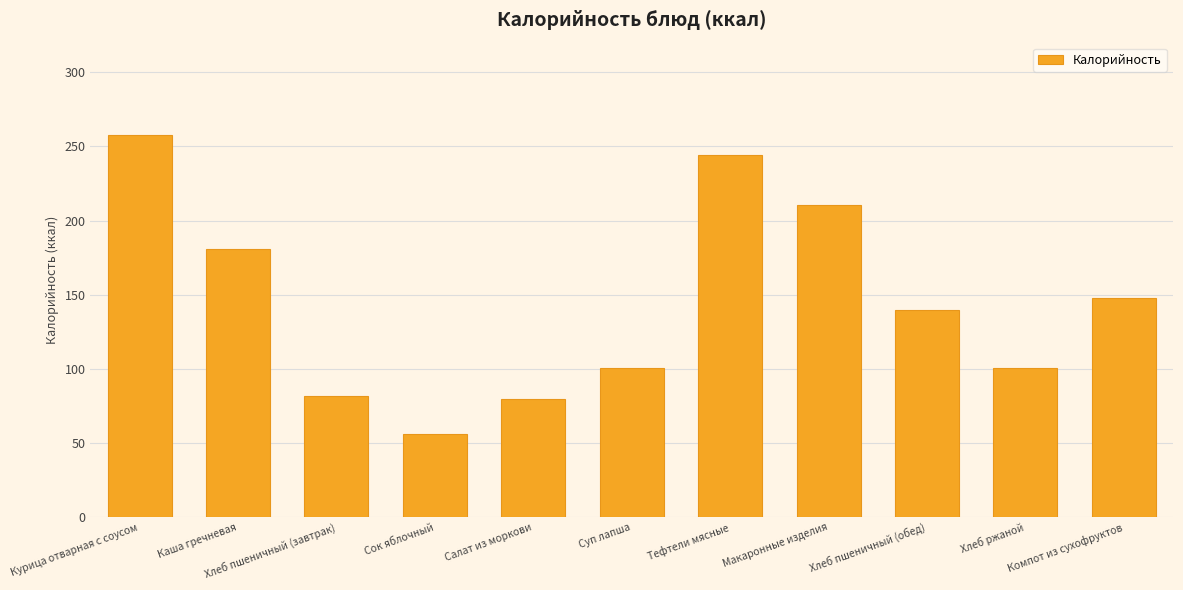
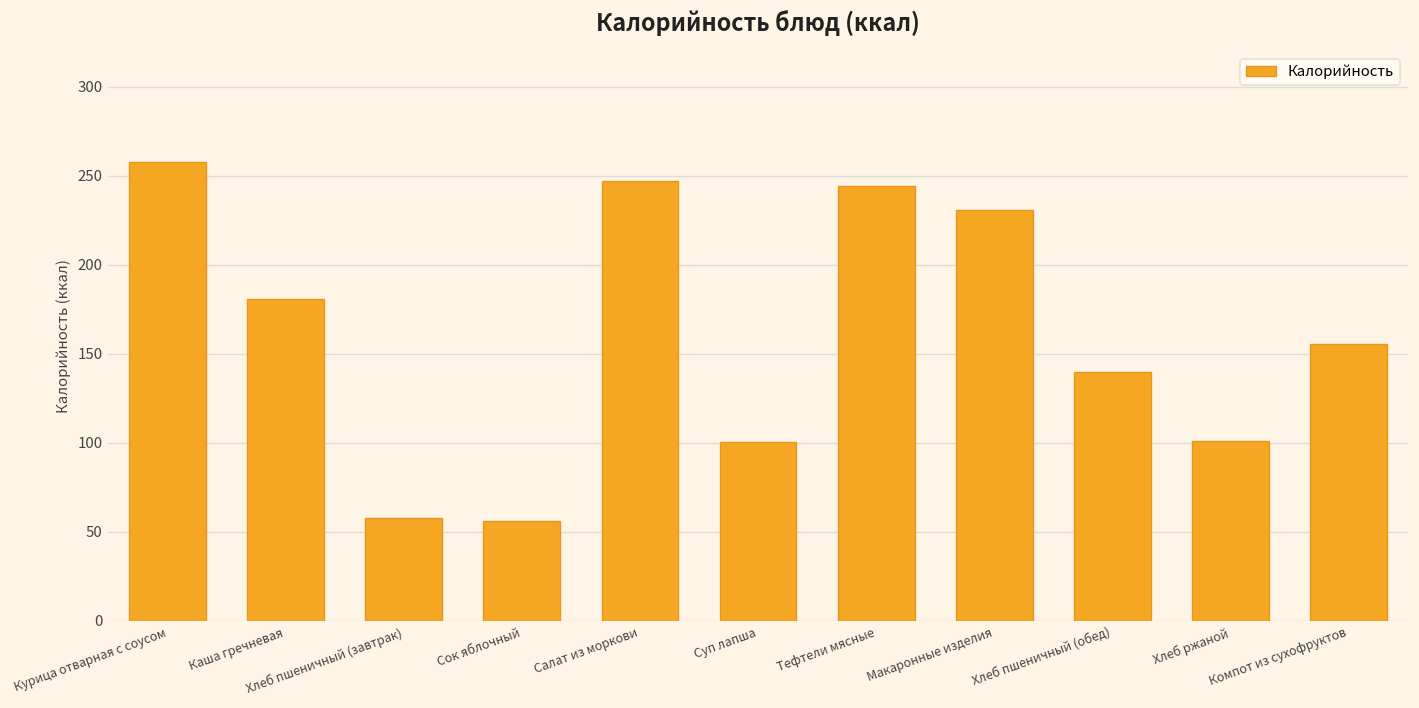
  {
    "Курица отварная с соусом": 258,
    "Каша гречневая": 181,
-   "Хлеб пшеничный (завтрак)": 82,
+   "Хлеб пшеничный (завтрак)": 58,
    "Сок яблочный": 56,
-   "Салат из моркови": 80,
+   "Салат из моркови": 247,
    "Суп лапша": 100,
    "Тефтели мясные": 244,
-   "Макаронные изделия": 211,
+   "Макаронные изделия": 231,
    "Хлеб пшеничный (обед)": 140,
    "Хлеб ржаной": 101,
-   "Компот из сухофруктов": 148
+   "Компот из сухофруктов": 155
  }
